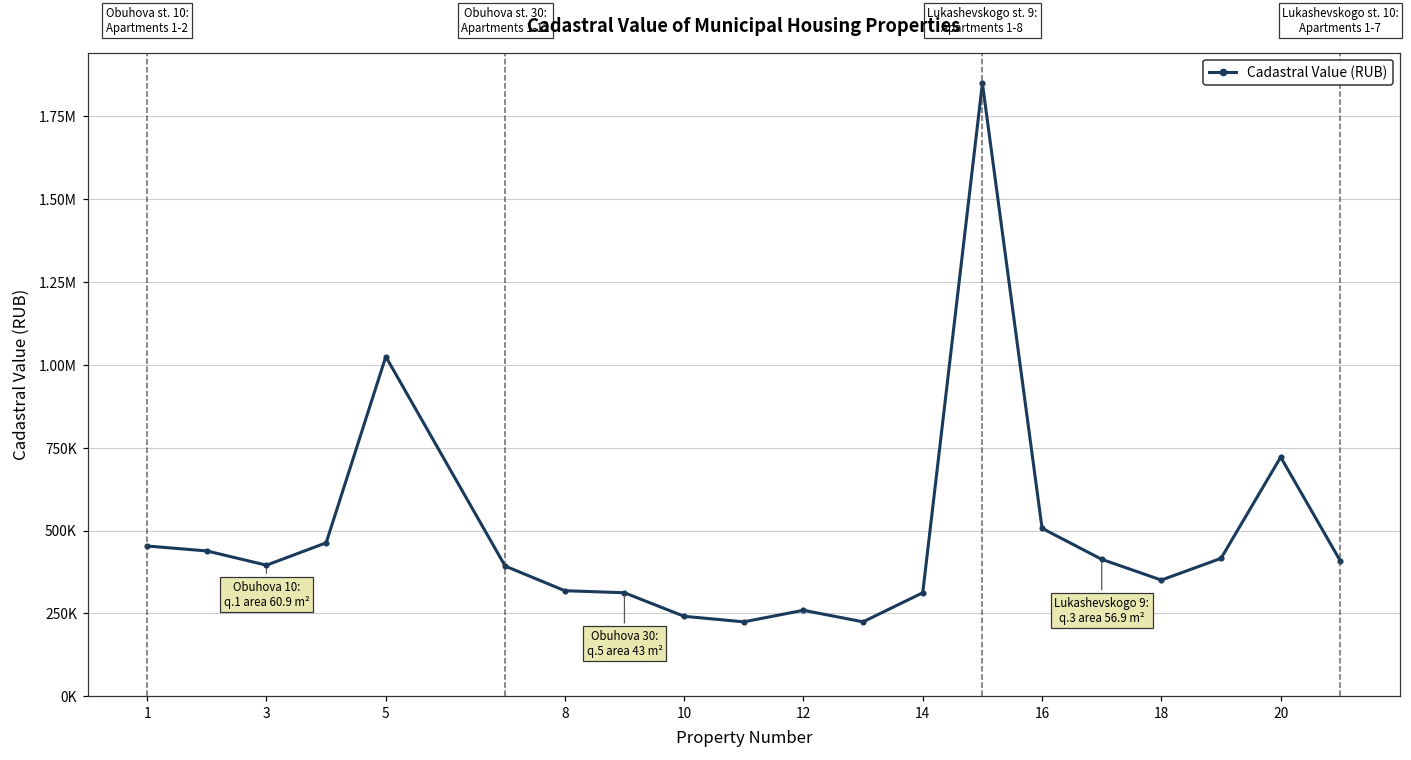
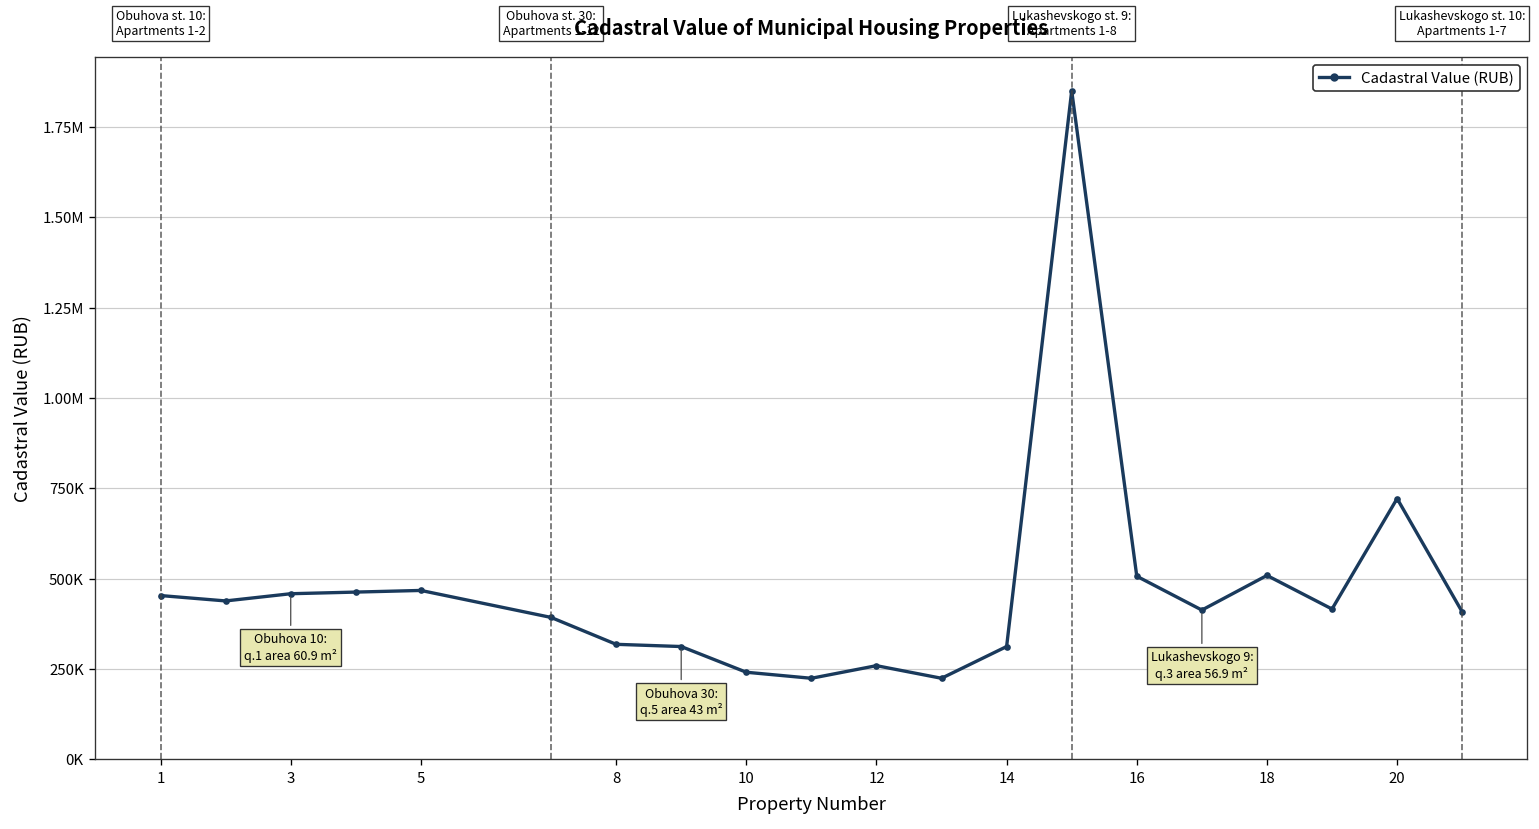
  {
    "1": 450000,
-   "3": 400000,
-   "5": 1020000,
+   "3": 460000,
+   "5": 470000,
    "8": 320000,
    "10": 240000,
    "12": 260000,
    "14": 310000,
    "16": 510000,
-   "18": 350000,
+   "18": 510000,
    "20": 720000
  }
